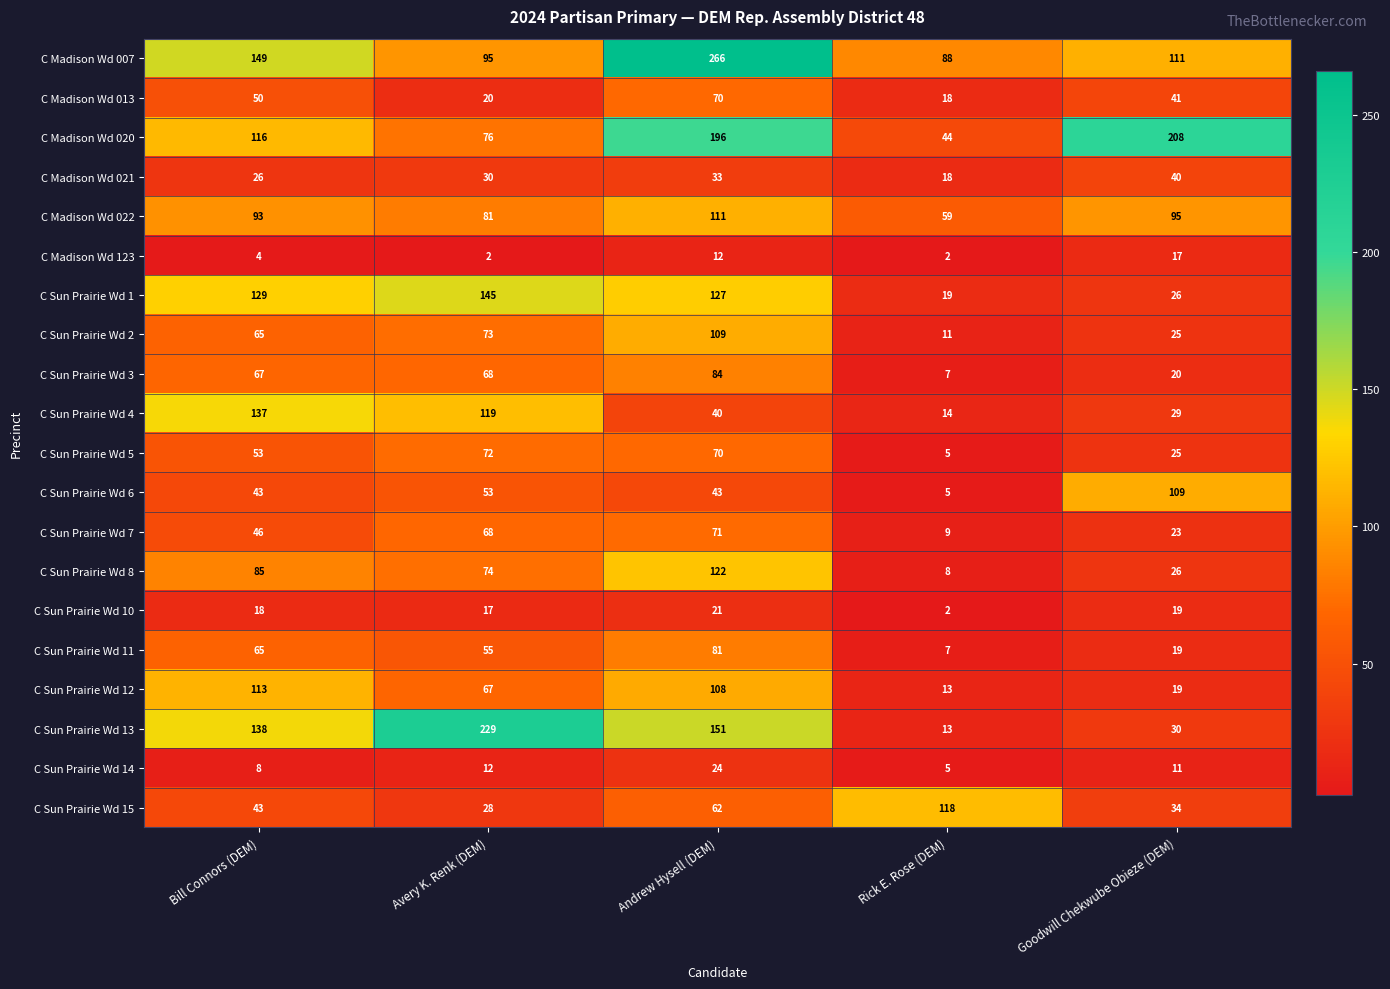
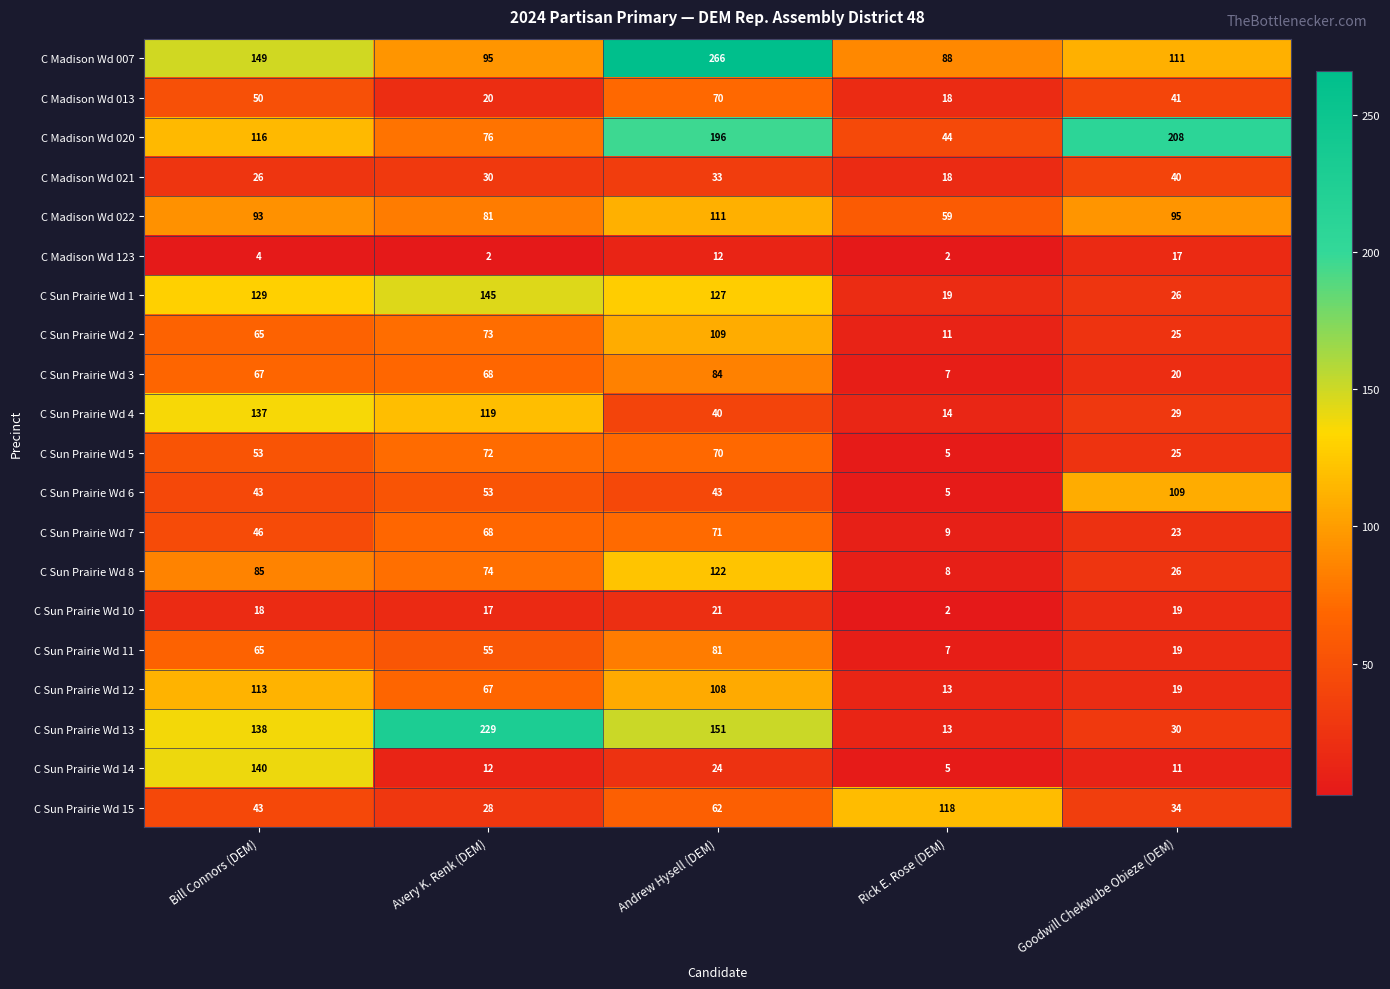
  {
    "C Madison Wd 007": {
      "Bill Connors (DEM)": 149,
      "Avery K. Renk (DEM)": 95,
      "Andrew Hysell (DEM)": 266,
      "Rick E. Rose (DEM)": 88,
      "Goodwill Chekwube Obieze (DEM)": 111
    },
    "C Madison Wd 013": {
      "Bill Connors (DEM)": 50,
      "Avery K. Renk (DEM)": 20,
      "Andrew Hysell (DEM)": 70,
      "Rick E. Rose (DEM)": 18,
      "Goodwill Chekwube Obieze (DEM)": 41
    },
    "C Madison Wd 020": {
      "Bill Connors (DEM)": 116,
      "Avery K. Renk (DEM)": 76,
      "Andrew Hysell (DEM)": 196,
      "Rick E. Rose (DEM)": 44,
      "Goodwill Chekwube Obieze (DEM)": 208
    },
    "C Madison Wd 021": {
      "Bill Connors (DEM)": 26,
      "Avery K. Renk (DEM)": 30,
      "Andrew Hysell (DEM)": 33,
      "Rick E. Rose (DEM)": 18,
      "Goodwill Chekwube Obieze (DEM)": 40
    },
    "C Madison Wd 022": {
      "Bill Connors (DEM)": 93,
      "Avery K. Renk (DEM)": 81,
      "Andrew Hysell (DEM)": 111,
      "Rick E. Rose (DEM)": 59,
      "Goodwill Chekwube Obieze (DEM)": 95
    },
    "C Madison Wd 123": {
      "Bill Connors (DEM)": 4,
      "Avery K. Renk (DEM)": 2,
      "Andrew Hysell (DEM)": 12,
      "Rick E. Rose (DEM)": 2,
      "Goodwill Chekwube Obieze (DEM)": 17
    },
    "C Sun Prairie Wd 1": {
      "Bill Connors (DEM)": 129,
      "Avery K. Renk (DEM)": 145,
      "Andrew Hysell (DEM)": 127,
      "Rick E. Rose (DEM)": 19,
      "Goodwill Chekwube Obieze (DEM)": 26
    },
    "C Sun Prairie Wd 2": {
      "Bill Connors (DEM)": 65,
      "Avery K. Renk (DEM)": 73,
      "Andrew Hysell (DEM)": 109,
      "Rick E. Rose (DEM)": 11,
      "Goodwill Chekwube Obieze (DEM)": 25
    },
    "C Sun Prairie Wd 3": {
      "Bill Connors (DEM)": 67,
      "Avery K. Renk (DEM)": 68,
      "Andrew Hysell (DEM)": 84,
      "Rick E. Rose (DEM)": 7,
      "Goodwill Chekwube Obieze (DEM)": 20
    },
    "C Sun Prairie Wd 4": {
      "Bill Connors (DEM)": 137,
      "Avery K. Renk (DEM)": 119,
      "Andrew Hysell (DEM)": 40,
      "Rick E. Rose (DEM)": 14,
      "Goodwill Chekwube Obieze (DEM)": 29
    },
    "C Sun Prairie Wd 5": {
      "Bill Connors (DEM)": 53,
      "Avery K. Renk (DEM)": 72,
      "Andrew Hysell (DEM)": 70,
      "Rick E. Rose (DEM)": 5,
      "Goodwill Chekwube Obieze (DEM)": 25
    },
    "C Sun Prairie Wd 6": {
      "Bill Connors (DEM)": 43,
      "Avery K. Renk (DEM)": 53,
      "Andrew Hysell (DEM)": 43,
      "Rick E. Rose (DEM)": 5,
      "Goodwill Chekwube Obieze (DEM)": 109
    },
    "C Sun Prairie Wd 7": {
      "Bill Connors (DEM)": 46,
      "Avery K. Renk (DEM)": 68,
      "Andrew Hysell (DEM)": 71,
      "Rick E. Rose (DEM)": 9,
      "Goodwill Chekwube Obieze (DEM)": 23
    },
    "C Sun Prairie Wd 8": {
      "Bill Connors (DEM)": 85,
      "Avery K. Renk (DEM)": 74,
      "Andrew Hysell (DEM)": 122,
      "Rick E. Rose (DEM)": 8,
      "Goodwill Chekwube Obieze (DEM)": 26
    },
    "C Sun Prairie Wd 10": {
      "Bill Connors (DEM)": 18,
      "Avery K. Renk (DEM)": 17,
      "Andrew Hysell (DEM)": 21,
      "Rick E. Rose (DEM)": 2,
      "Goodwill Chekwube Obieze (DEM)": 19
    },
    "C Sun Prairie Wd 11": {
      "Bill Connors (DEM)": 65,
      "Avery K. Renk (DEM)": 55,
      "Andrew Hysell (DEM)": 81,
      "Rick E. Rose (DEM)": 7,
      "Goodwill Chekwube Obieze (DEM)": 19
    },
    "C Sun Prairie Wd 12": {
      "Bill Connors (DEM)": 113,
      "Avery K. Renk (DEM)": 67,
      "Andrew Hysell (DEM)": 108,
      "Rick E. Rose (DEM)": 13,
      "Goodwill Chekwube Obieze (DEM)": 19
    },
    "C Sun Prairie Wd 13": {
      "Bill Connors (DEM)": 138,
      "Avery K. Renk (DEM)": 229,
      "Andrew Hysell (DEM)": 151,
      "Rick E. Rose (DEM)": 13,
      "Goodwill Chekwube Obieze (DEM)": 30
    },
    "C Sun Prairie Wd 14": {
-     "Bill Connors (DEM)": 8,
+     "Bill Connors (DEM)": 140,
      "Avery K. Renk (DEM)": 12,
      "Andrew Hysell (DEM)": 24,
      "Rick E. Rose (DEM)": 5,
      "Goodwill Chekwube Obieze (DEM)": 11
    },
    "C Sun Prairie Wd 15": {
      "Bill Connors (DEM)": 43,
      "Avery K. Renk (DEM)": 28,
      "Andrew Hysell (DEM)": 62,
      "Rick E. Rose (DEM)": 118,
      "Goodwill Chekwube Obieze (DEM)": 34
    }
  }
